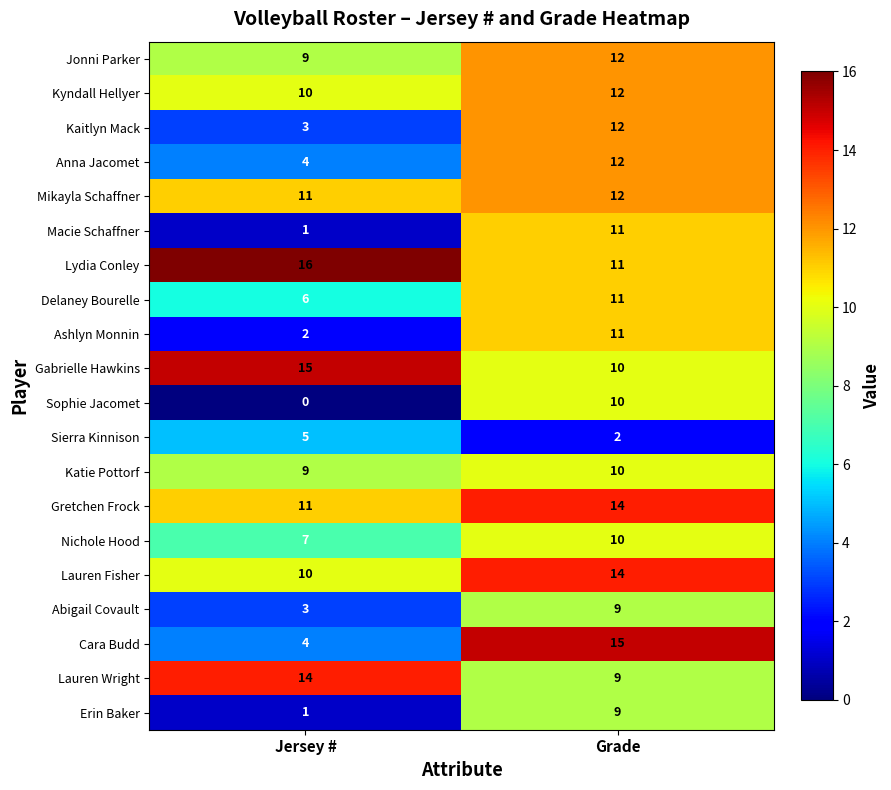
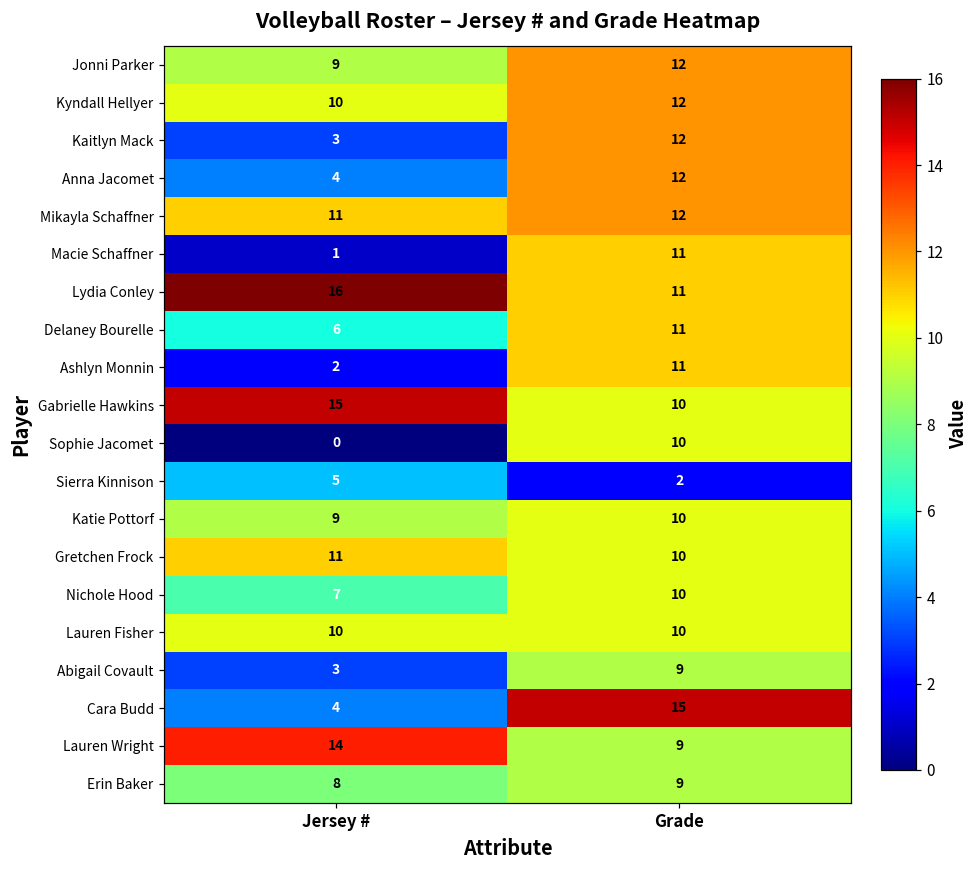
  {
    "Jonni Parker": {
      "Jersey #": 9,
      "Grade": 12
    },
    "Kyndall Hellyer": {
      "Jersey #": 10,
      "Grade": 12
    },
    "Kaitlyn Mack": {
      "Jersey #": 3,
      "Grade": 12
    },
    "Anna Jacomet": {
      "Jersey #": 4,
      "Grade": 12
    },
    "Mikayla Schaffner": {
      "Jersey #": 11,
      "Grade": 12
    },
    "Macie Schaffner": {
      "Jersey #": 1,
      "Grade": 11
    },
    "Lydia Conley": {
      "Jersey #": 16,
      "Grade": 11
    },
    "Delaney Bourelle": {
      "Jersey #": 6,
      "Grade": 11
    },
    "Ashlyn Monnin": {
      "Jersey #": 2,
      "Grade": 11
    },
    "Gabrielle Hawkins": {
      "Jersey #": 15,
      "Grade": 10
    },
    "Sophie Jacomet": {
      "Jersey #": 0,
      "Grade": 10
    },
    "Sierra Kinnison": {
      "Jersey #": 5,
      "Grade": 2
    },
    "Katie Pottorf": {
      "Jersey #": 9,
      "Grade": 10
    },
    "Gretchen Frock": {
      "Jersey #": 11,
-     "Grade": 14
+     "Grade": 10
    },
    "Nichole Hood": {
      "Jersey #": 7,
      "Grade": 10
    },
    "Lauren Fisher": {
      "Jersey #": 10,
-     "Grade": 14
+     "Grade": 10
    },
    "Abigail Covault": {
      "Jersey #": 3,
      "Grade": 9
    },
    "Cara Budd": {
      "Jersey #": 4,
      "Grade": 15
    },
    "Lauren Wright": {
      "Jersey #": 14,
      "Grade": 9
    },
    "Erin Baker": {
-     "Jersey #": 1,
+     "Jersey #": 8,
      "Grade": 9
    }
  }
